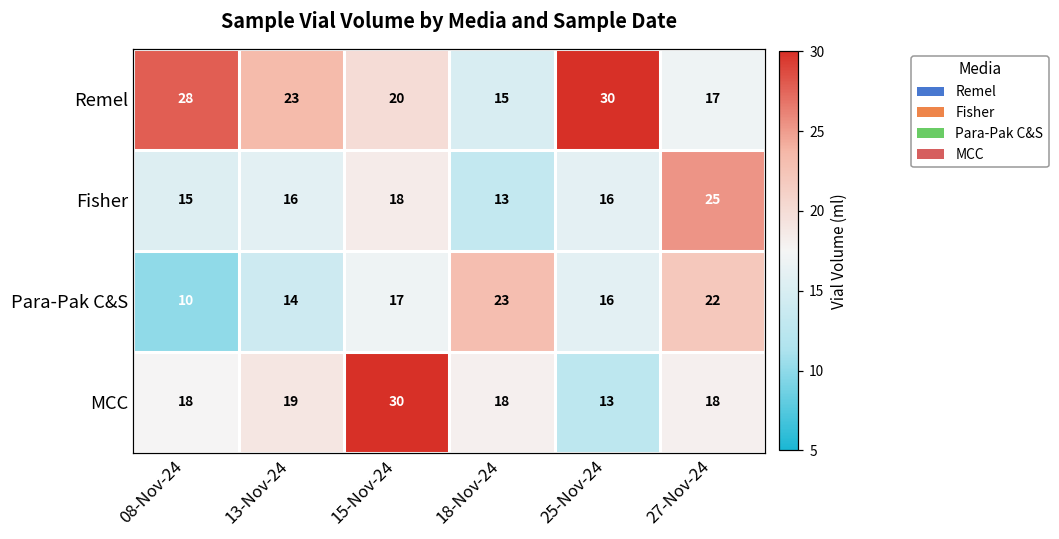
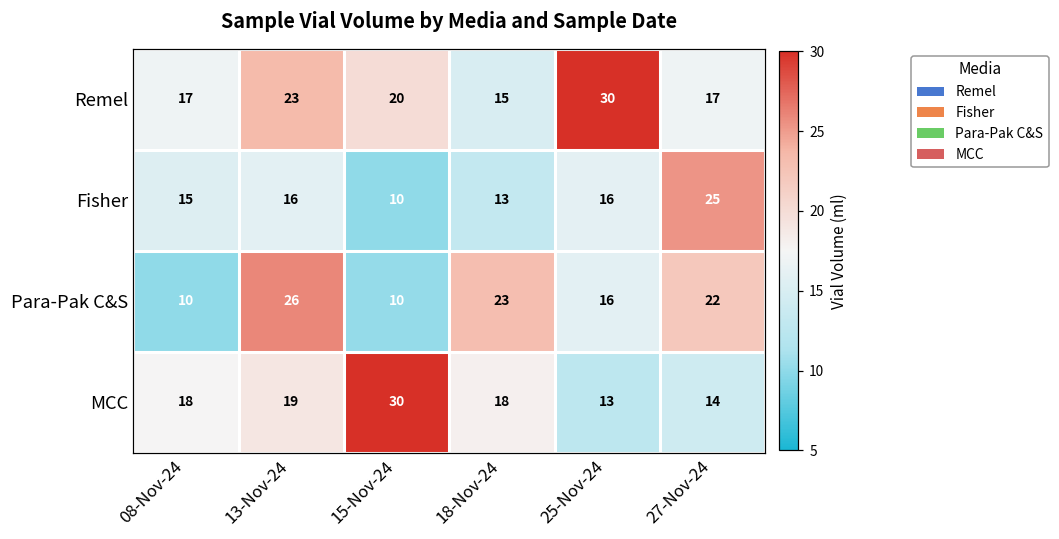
  {
    "Remel": {
-     "08-Nov-24": 28,
+     "08-Nov-24": 17,
      "13-Nov-24": 23,
      "15-Nov-24": 20,
      "18-Nov-24": 15,
      "25-Nov-24": 30,
      "27-Nov-24": 17
    },
    "Fisher": {
      "08-Nov-24": 15,
      "13-Nov-24": 16,
-     "15-Nov-24": 18,
+     "15-Nov-24": 10,
      "18-Nov-24": 13,
      "25-Nov-24": 16,
      "27-Nov-24": 25
    },
    "Para-Pak C&S": {
      "08-Nov-24": 10,
-     "13-Nov-24": 14,
-     "15-Nov-24": 17,
+     "13-Nov-24": 26,
+     "15-Nov-24": 10,
      "18-Nov-24": 23,
      "25-Nov-24": 16,
      "27-Nov-24": 22
    },
    "MCC": {
      "08-Nov-24": 18,
      "13-Nov-24": 19,
      "15-Nov-24": 30,
      "18-Nov-24": 18,
      "25-Nov-24": 13,
-     "27-Nov-24": 18
+     "27-Nov-24": 14
    }
  }
